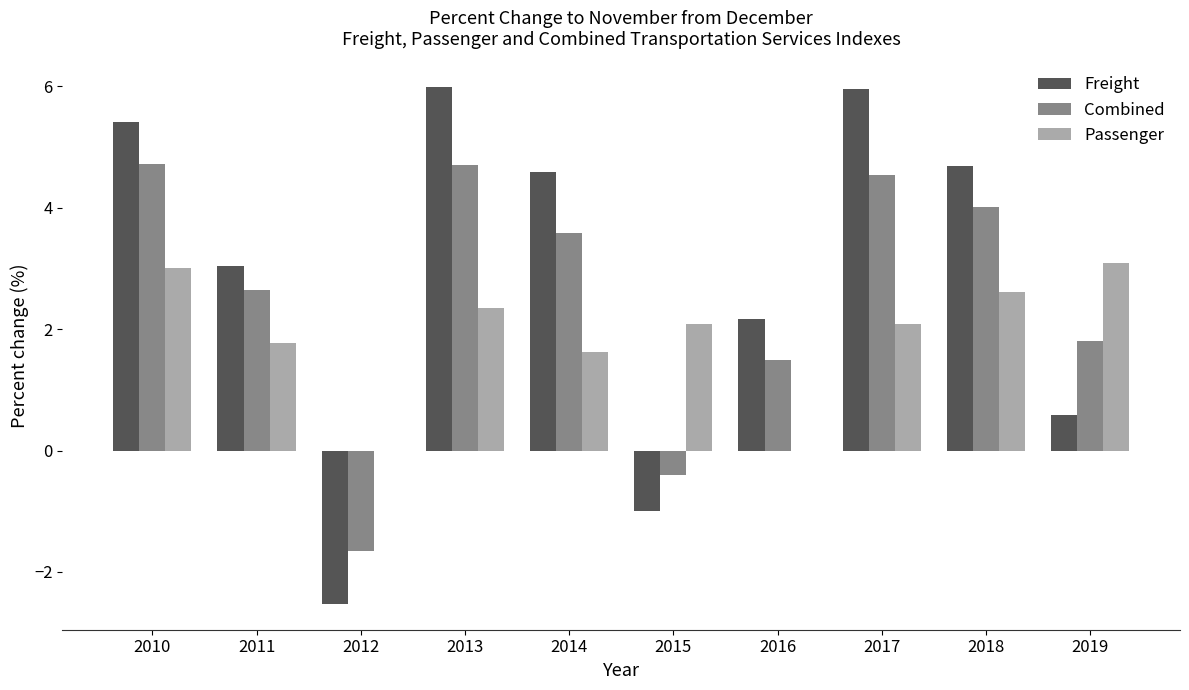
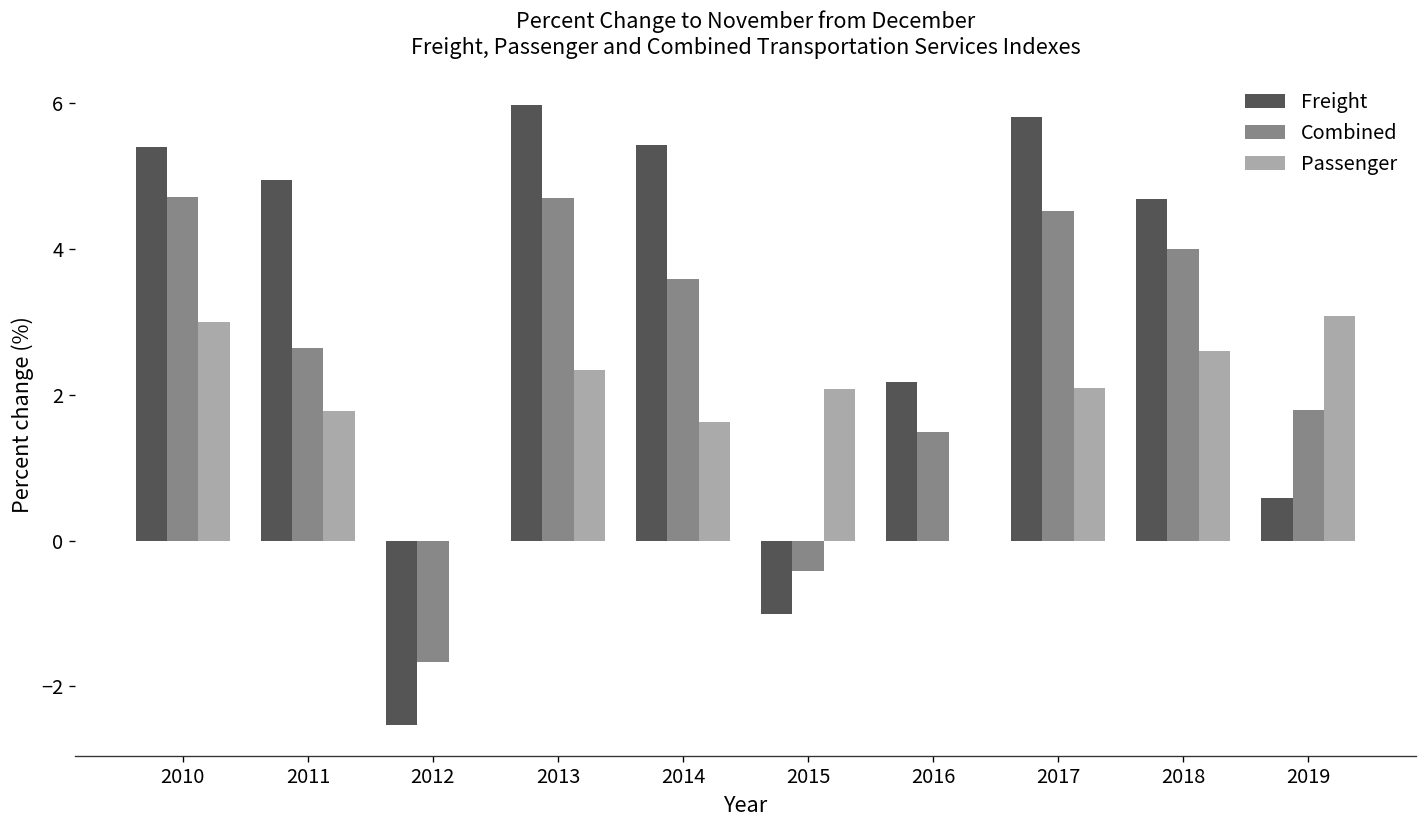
  {
    "Freight": {
      "2010": 5.4,
-     "2011": 3.0,
+     "2011": 4.9,
      "2012": -2.5,
      "2013": 6.0,
-     "2014": 4.6,
+     "2014": 5.4,
      "2015": -1.0,
      "2016": 2.2,
-     "2017": 6.0,
+     "2017": 5.8,
      "2018": 4.7,
      "2019": 0.6
    }
  }
